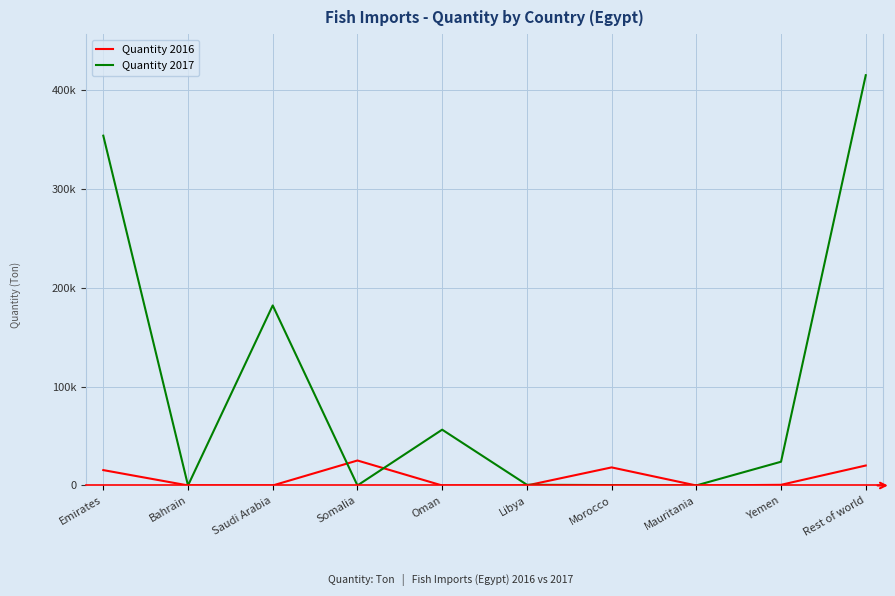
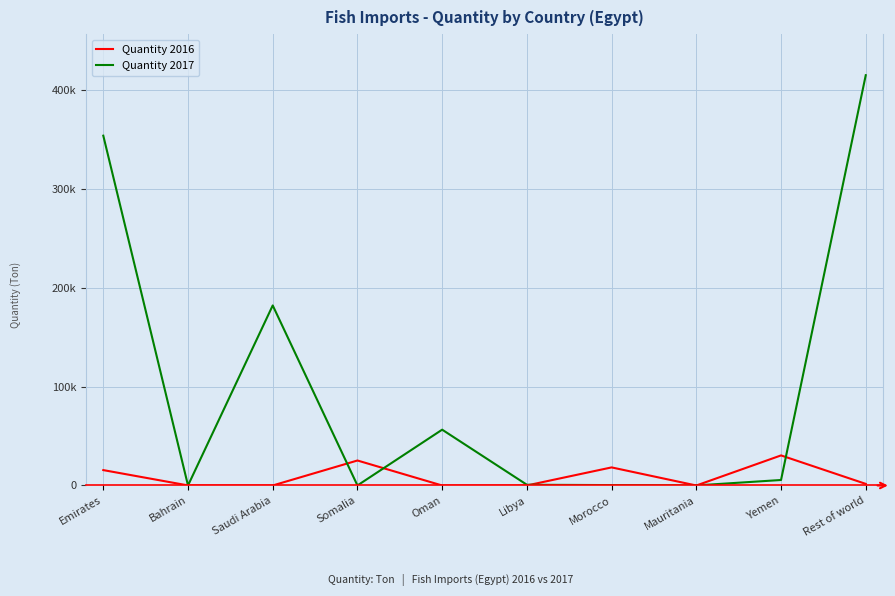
  {
    "Quantity 2016": {
      "Emirates": 20000,
      "Saudi Arabia": 0,
      "Somalia": 30000,
      "Oman": 0,
      "Morocco": 20000,
-     "Yemen": 0,
-     "Rest of world": 20000
+     "Yemen": 30000,
+     "Rest of world": 0
    },
    "Quantity 2017": {
      "Emirates": 350000,
      "Saudi Arabia": 180000,
      "Somalia": 0,
      "Oman": 60000,
      "Morocco": 0,
-     "Yemen": 20000,
+     "Yemen": 10000,
      "Rest of world": 420000
    }
  }
